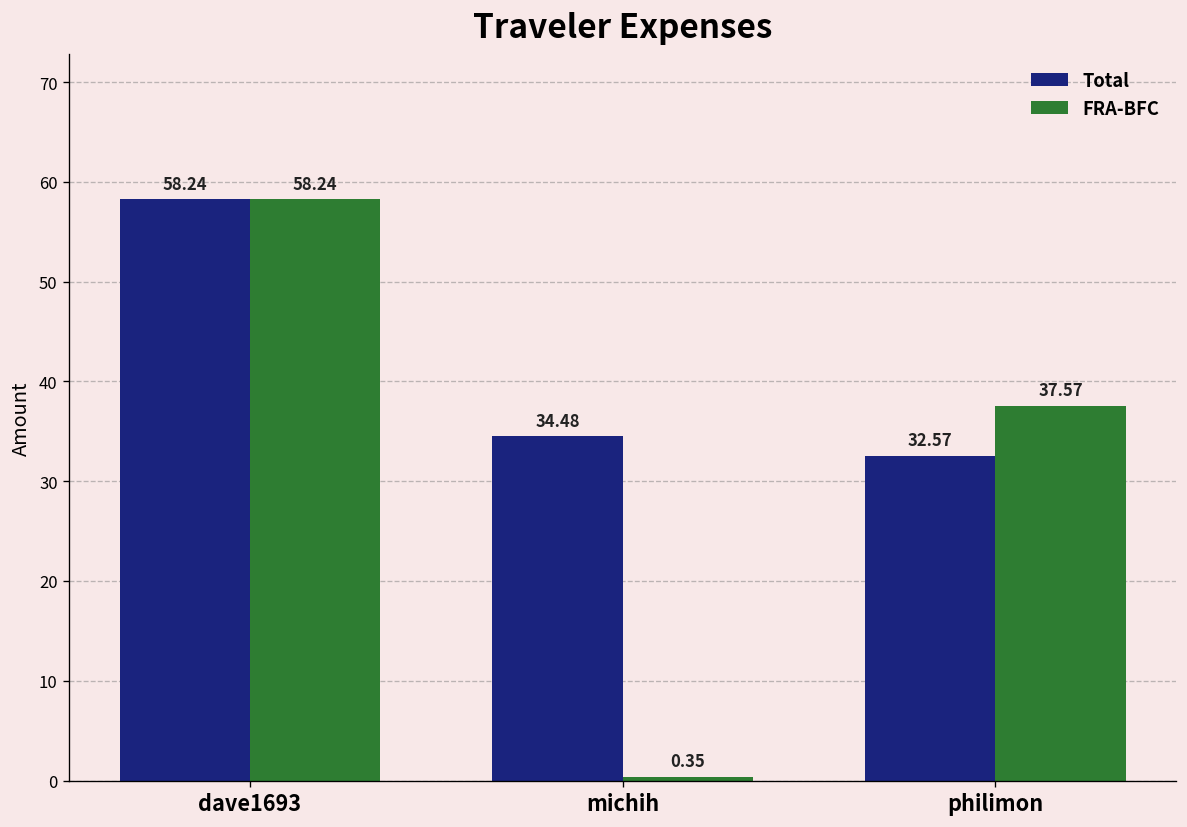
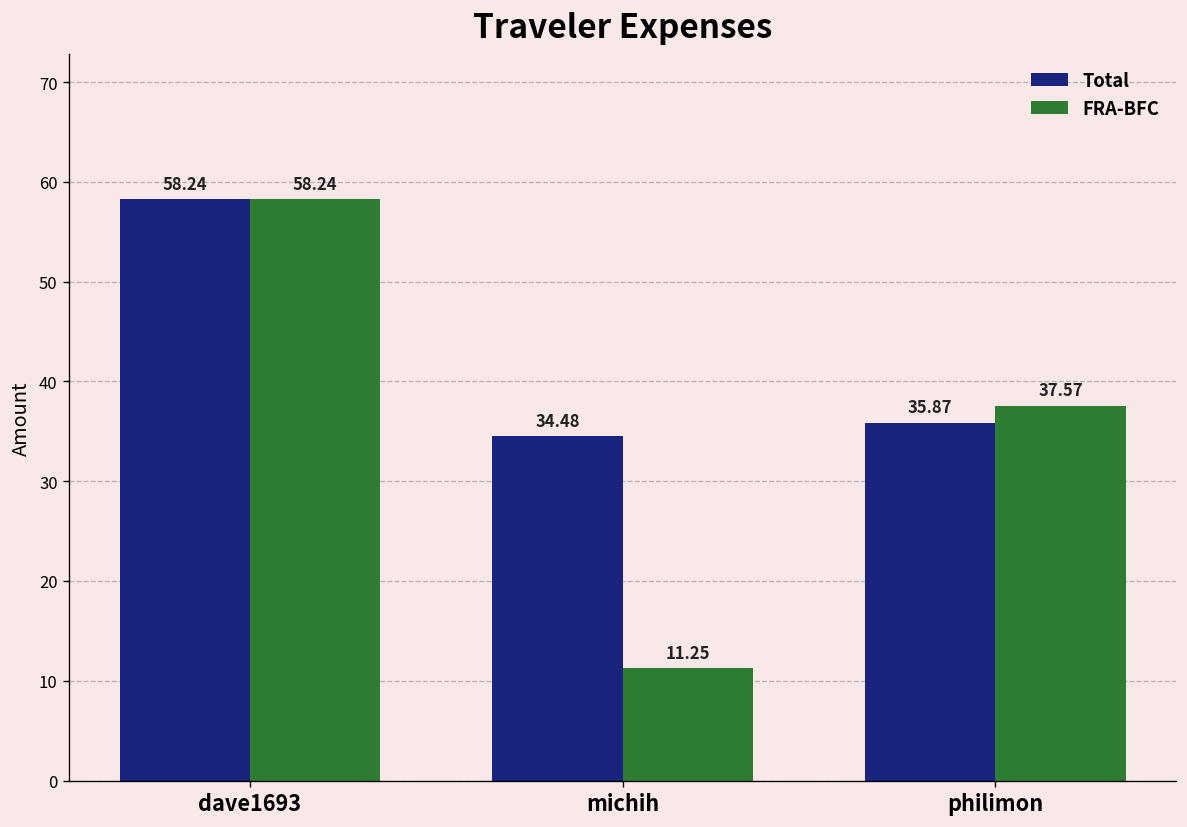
  {
    "Total": {
      "dave1693": 58.24,
      "michih": 34.48,
-     "philimon": 32.57
+     "philimon": 35.87
    },
    "FRA-BFC": {
      "dave1693": 58.24,
-     "michih": 0.35,
+     "michih": 11.25,
      "philimon": 37.57
    }
  }
